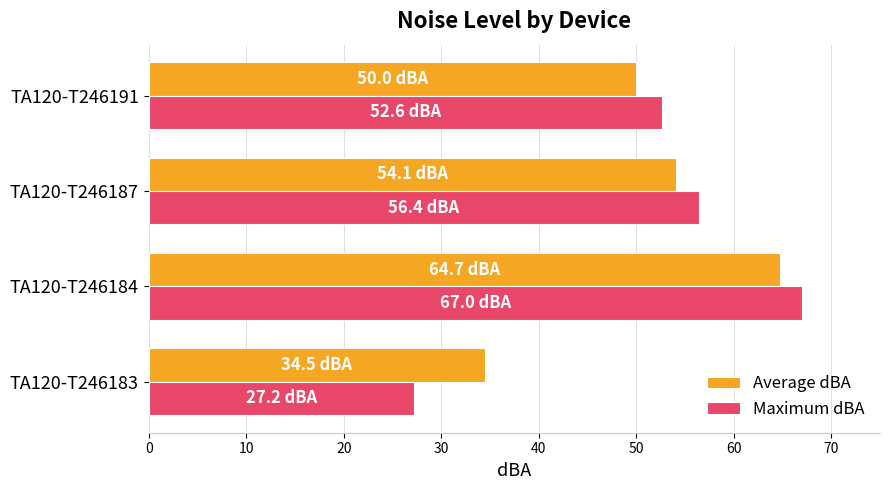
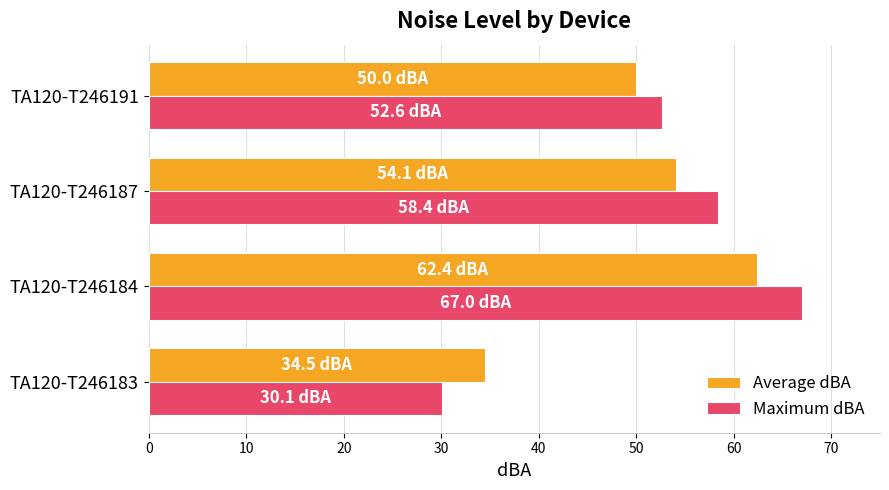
  {
    "Average dBA": {
      "TA120-T246191": 50.0,
      "TA120-T246187": 54.1,
-     "TA120-T246184": 64.7,
+     "TA120-T246184": 62.4,
      "TA120-T246183": 34.5
    },
    "Maximum dBA": {
      "TA120-T246191": 52.6,
-     "TA120-T246187": 56.4,
+     "TA120-T246187": 58.4,
      "TA120-T246184": 67.0,
-     "TA120-T246183": 27.2
+     "TA120-T246183": 30.1
    }
  }
